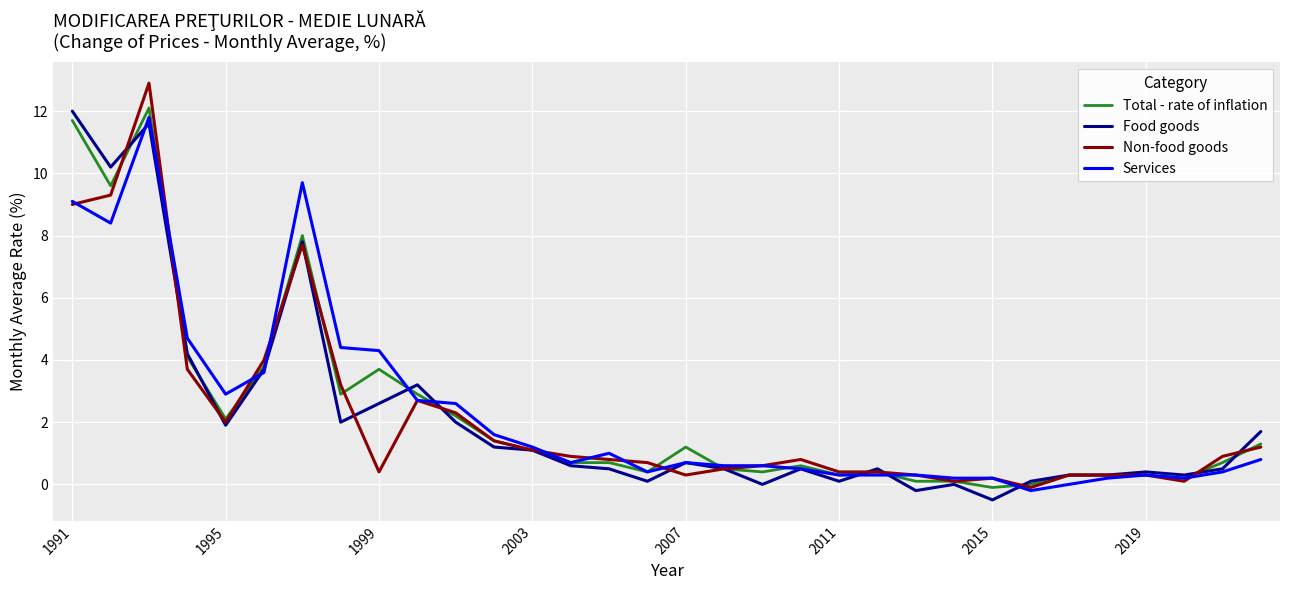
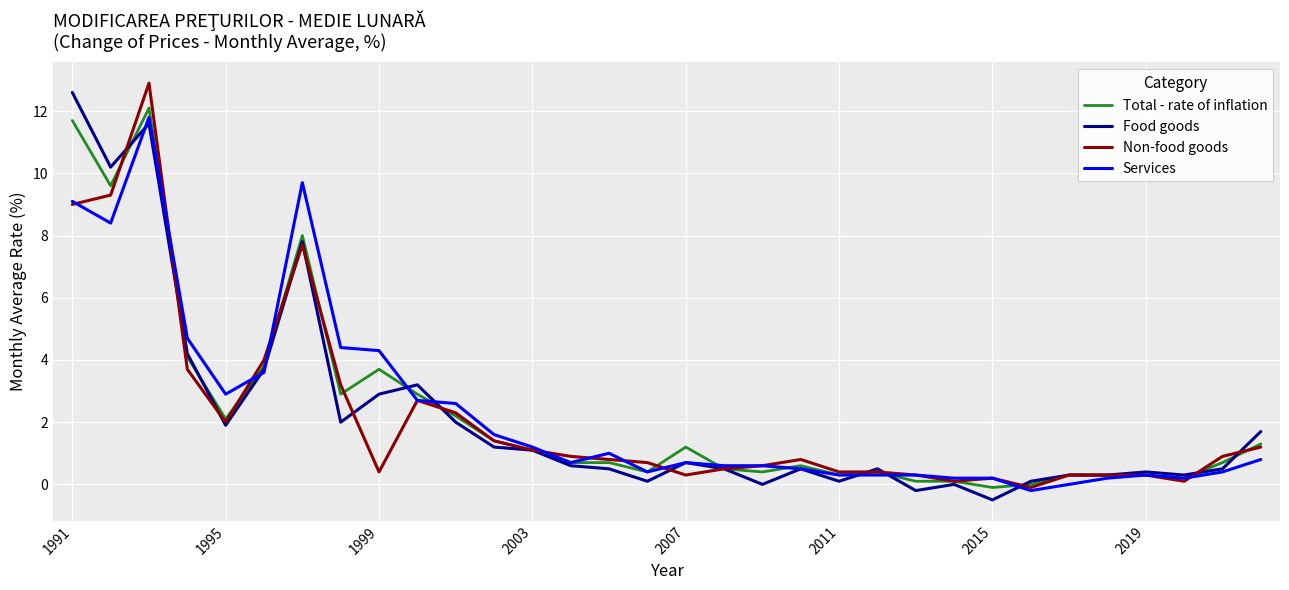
  {
    "Total - rate of inflation": {
      "1991": 11.7,
      "1995": 2.1,
      "1999": 3.7,
      "2007": 1.2,
      "2015": -0.1
    },
    "Food goods": {
-     "1991": 12.0,
+     "1991": 12.6,
      "1995": 1.9,
-     "1999": 2.6,
+     "1999": 2.9,
      "2011": 0.1,
      "2015": -0.5,
      "2019": 0.4
    },
    "Non-food goods": {
      "1991": 9.0,
      "1995": 2.0,
      "1999": 0.4,
      "2007": 0.3,
      "2011": 0.4
    },
    "Services": {
      "1991": 9.1,
      "1995": 2.9,
      "1999": 4.3,
      "2003": 1.2
    }
  }
